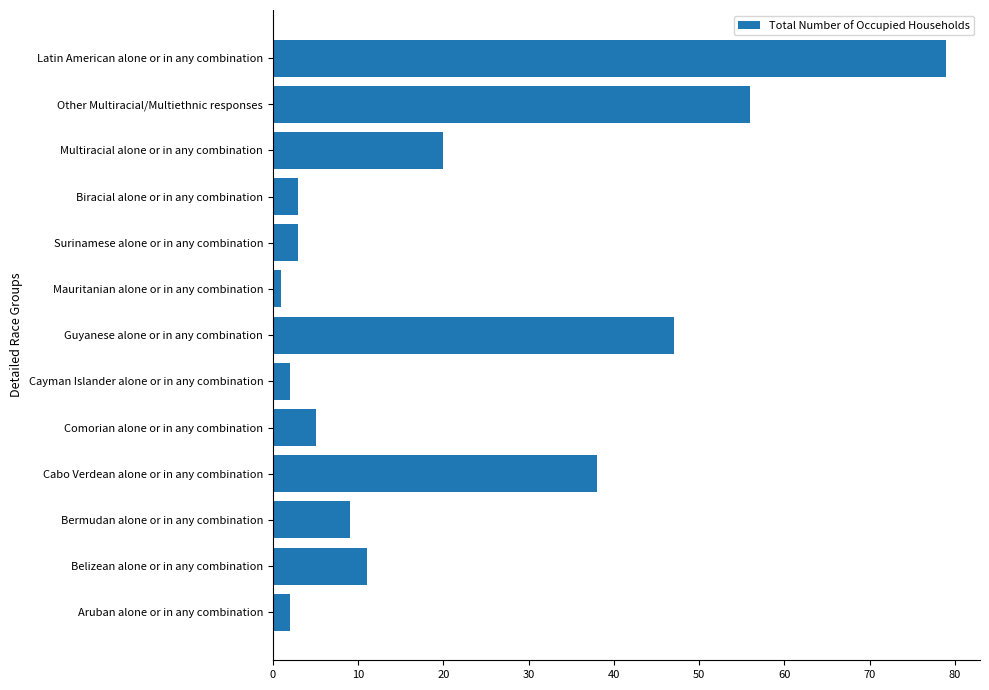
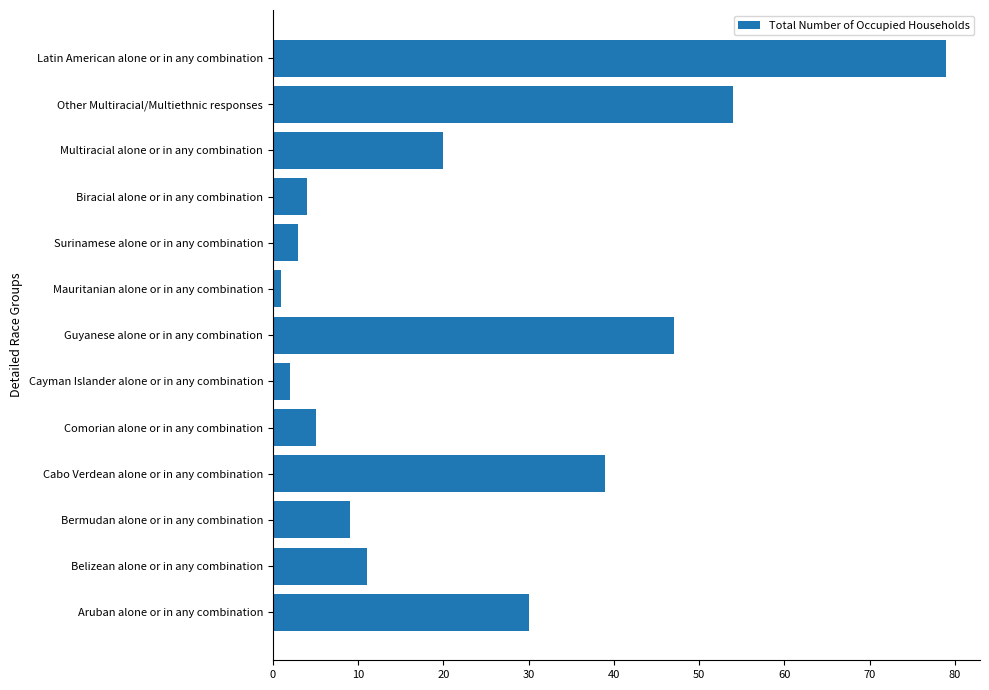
  {
    "Latin American alone or in any combination": 79,
-   "Other Multiracial/Multiethnic responses": 56,
+   "Other Multiracial/Multiethnic responses": 54,
    "Multiracial alone or in any combination": 20,
-   "Biracial alone or in any combination": 3,
+   "Biracial alone or in any combination": 4,
    "Surinamese alone or in any combination": 3,
    "Mauritanian alone or in any combination": 1,
    "Guyanese alone or in any combination": 47,
    "Cayman Islander alone or in any combination": 2,
    "Comorian alone or in any combination": 5,
-   "Cabo Verdean alone or in any combination": 38,
+   "Cabo Verdean alone or in any combination": 39,
    "Bermudan alone or in any combination": 9,
    "Belizean alone or in any combination": 11,
-   "Aruban alone or in any combination": 2
+   "Aruban alone or in any combination": 30
  }
